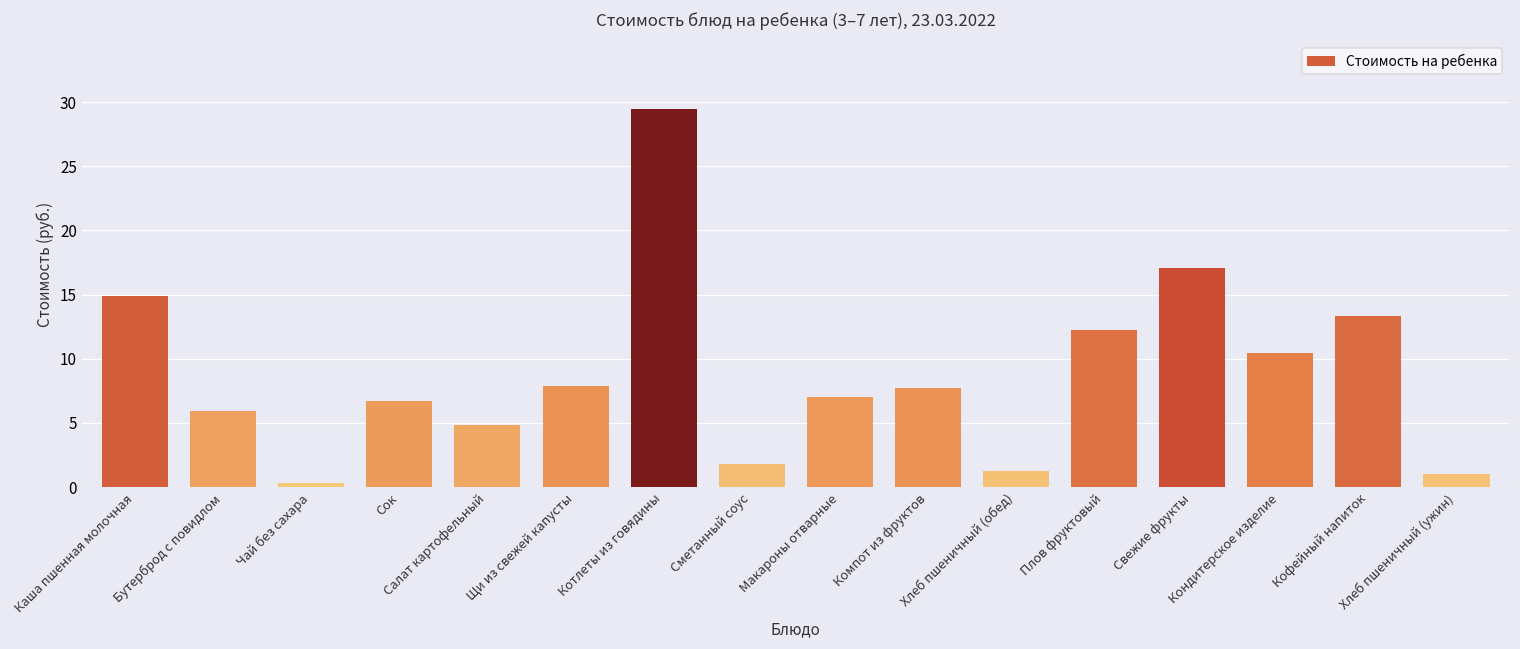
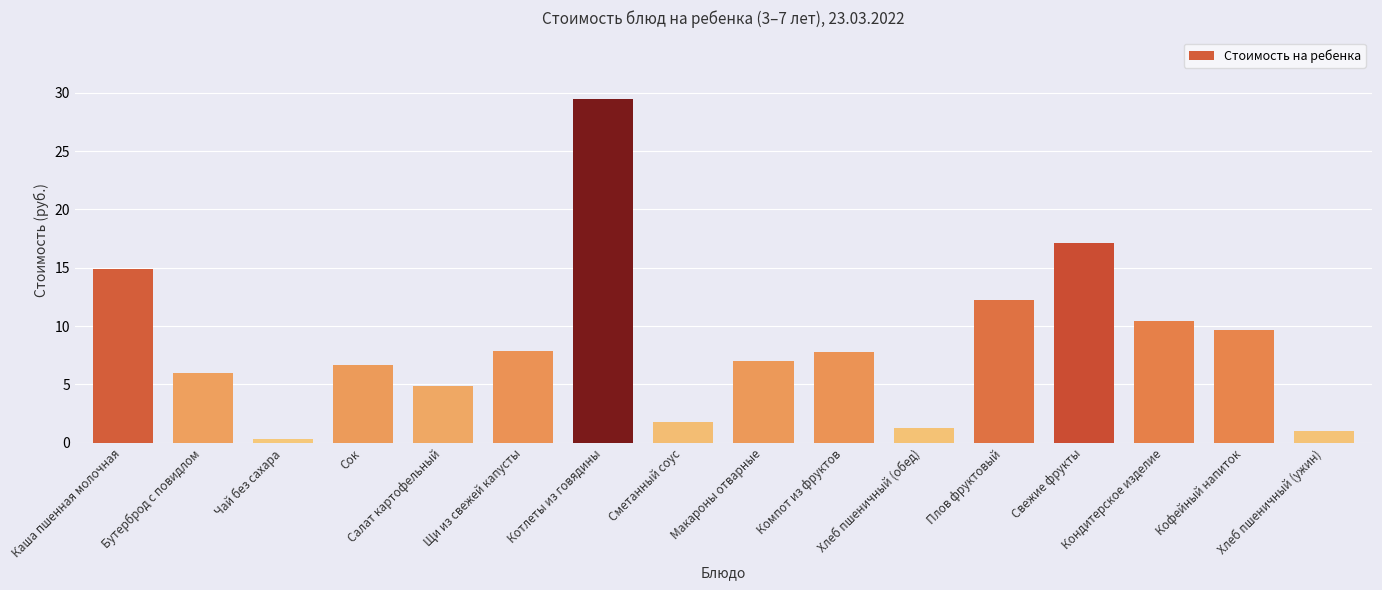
  {
    "Каша пшенная молочная": 14.9,
    "Бутерброд с повидлом": 6.0,
    "Чай без сахара": 0.3,
    "Сок": 6.7,
    "Салат картофельный": 4.8,
    "Щи из свежей капусты": 7.9,
    "Котлеты из говядины": 29.4,
    "Сметанный соус": 1.8,
    "Макароны отварные": 7.0,
    "Компот из фруктов": 7.8,
    "Хлеб пшеничный (обед)": 1.3,
    "Плов фруктовый": 12.2,
    "Свежие фрукты": 17.1,
    "Кондитерское изделие": 10.5,
-   "Кофейный напиток": 13.3,
+   "Кофейный напиток": 9.7,
    "Хлеб пшеничный (ужин)": 1.0
  }
